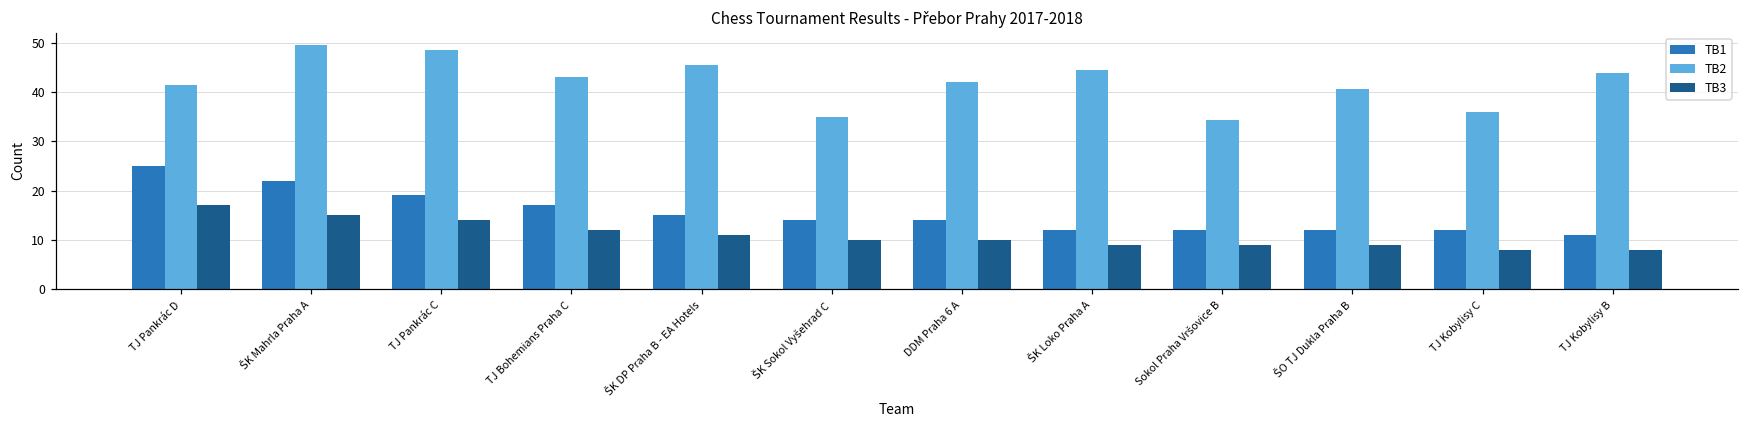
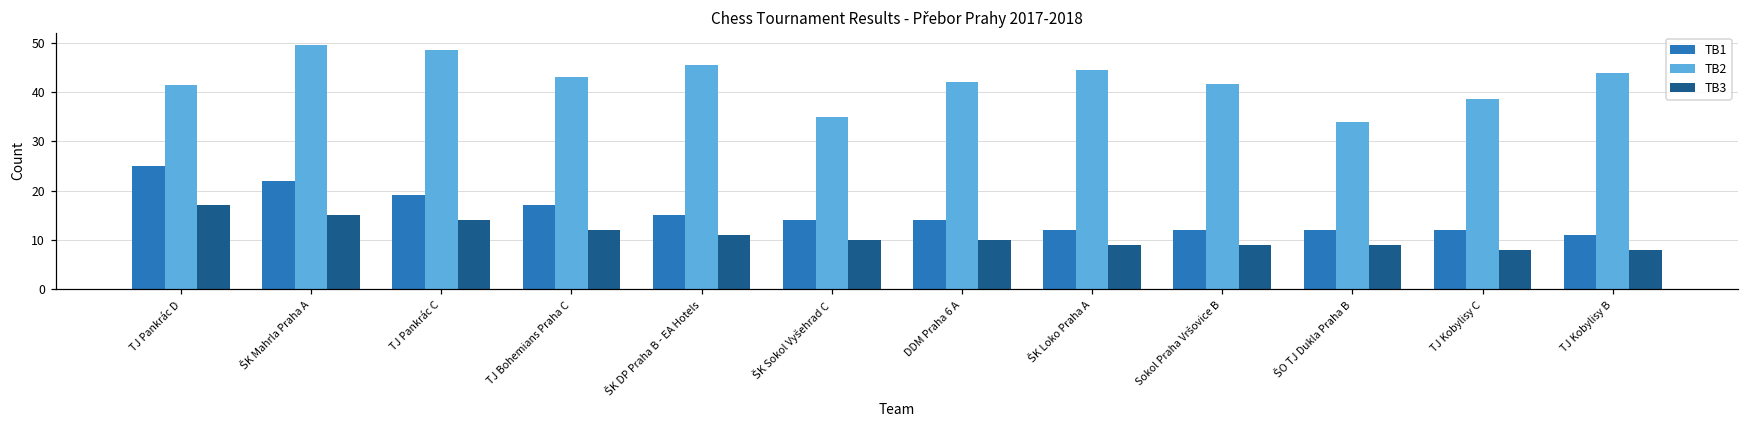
  {
    "TB2": {
      "TJ Pankrác D": 41,
      "ŠK Mahrla Praha A": 50,
      "TJ Pankrác C": 49,
      "TJ Bohemians Praha C": 43,
      "ŠK DP Praha B - EA Hotels": 46,
      "ŠK Sokol Vyšehrad C": 35,
      "DDM Praha 6 A": 42,
      "ŠK Loko Praha A": 45,
-     "Sokol Praha Vršovice B": 34,
-     "ŠO TJ Dukla Praha B": 41,
-     "TJ Kobylisy C": 36,
+     "Sokol Praha Vršovice B": 42,
+     "ŠO TJ Dukla Praha B": 34,
+     "TJ Kobylisy C": 39,
      "TJ Kobylisy B": 44
    }
  }
